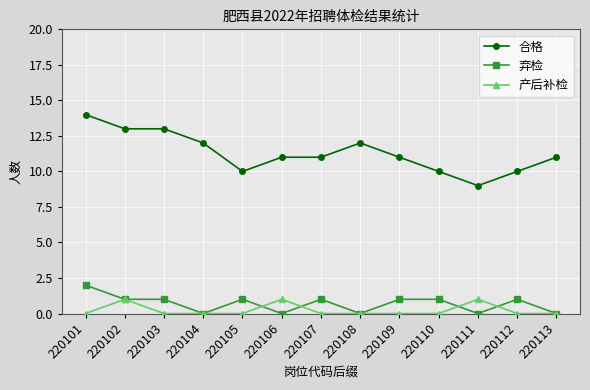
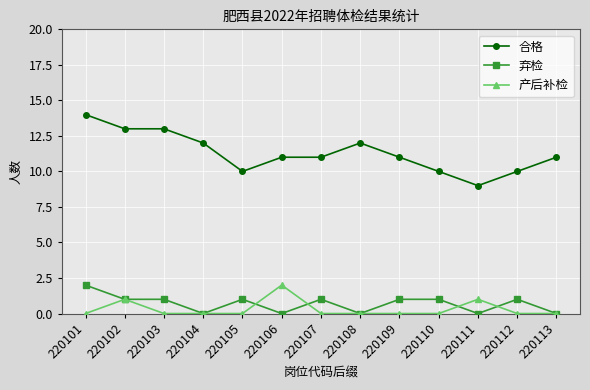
  {
    "合格": {
      "220101": 14,
      "220102": 13,
      "220103": 13,
      "220104": 12,
      "220105": 10,
      "220106": 11,
      "220107": 11,
      "220108": 12,
      "220109": 11,
      "220110": 10,
      "220111": 9,
      "220112": 10,
      "220113": 11
    },
    "弃检": {
      "220101": 2,
      "220103": 1,
      "220105": 1,
      "220106": 0,
      "220107": 1,
      "220109": 1,
      "220110": 1,
      "220111": 0,
      "220112": 1
    },
    "产后补检": {
      "220101": 0,
      "220103": 0,
      "220105": 0,
-     "220106": 1,
+     "220106": 2,
      "220107": 0,
      "220109": 0,
      "220110": 0,
      "220111": 1,
      "220112": 0
    }
  }
